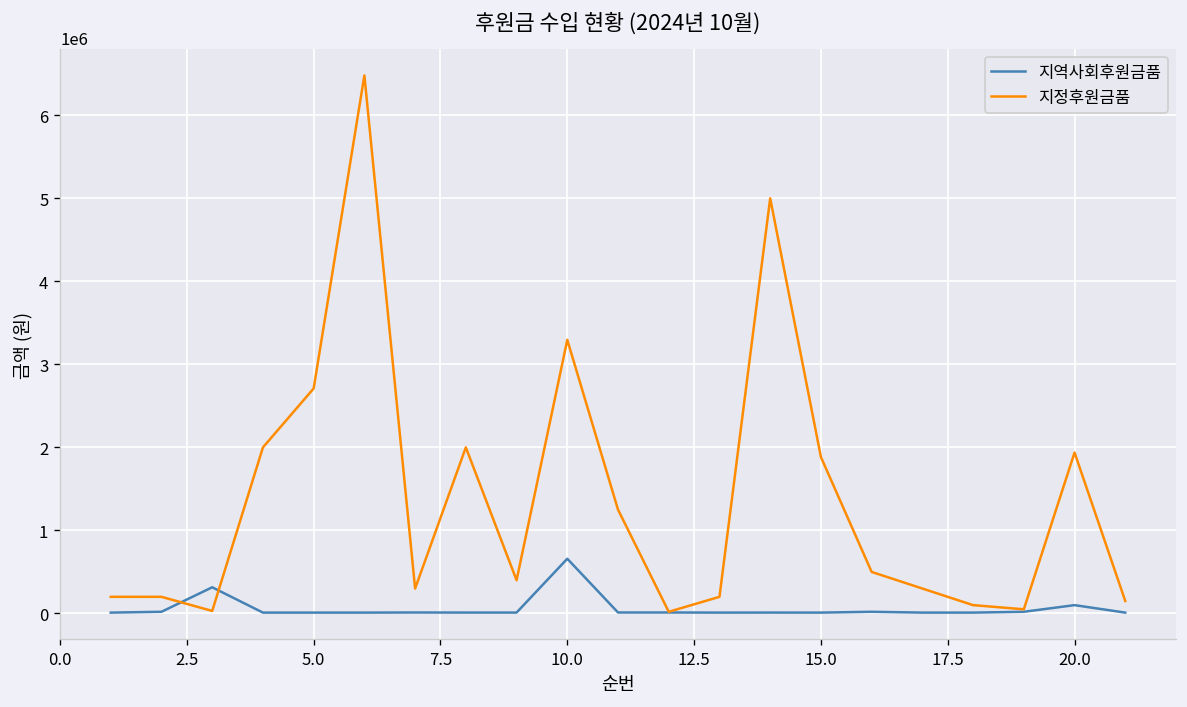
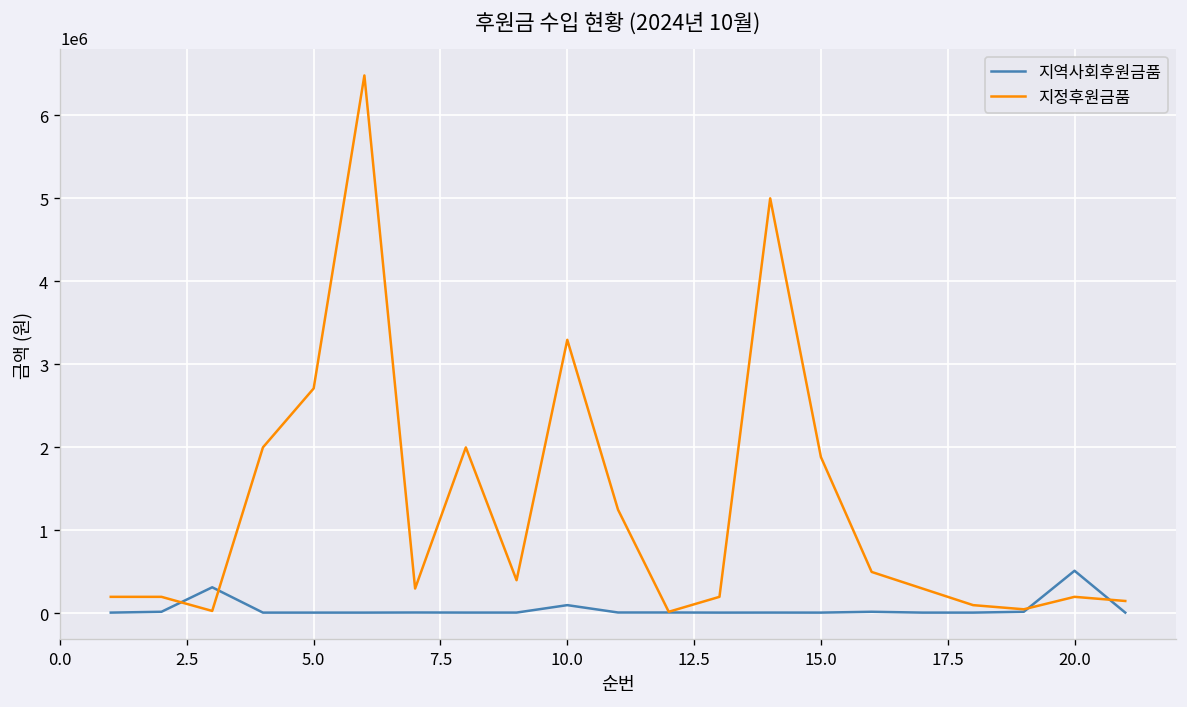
  {
    "지역사회후원금품": {
      "5.0": 0,
-     "10.0": 700000,
+     "10.0": 100000,
      "15.0": 0,
-     "20.0": 100000
+     "20.0": 500000
    },
    "지정후원금품": {
      "5.0": 2700000,
      "10.0": 3300000,
      "15.0": 1900000,
-     "20.0": 1900000
+     "20.0": 200000
    }
  }
